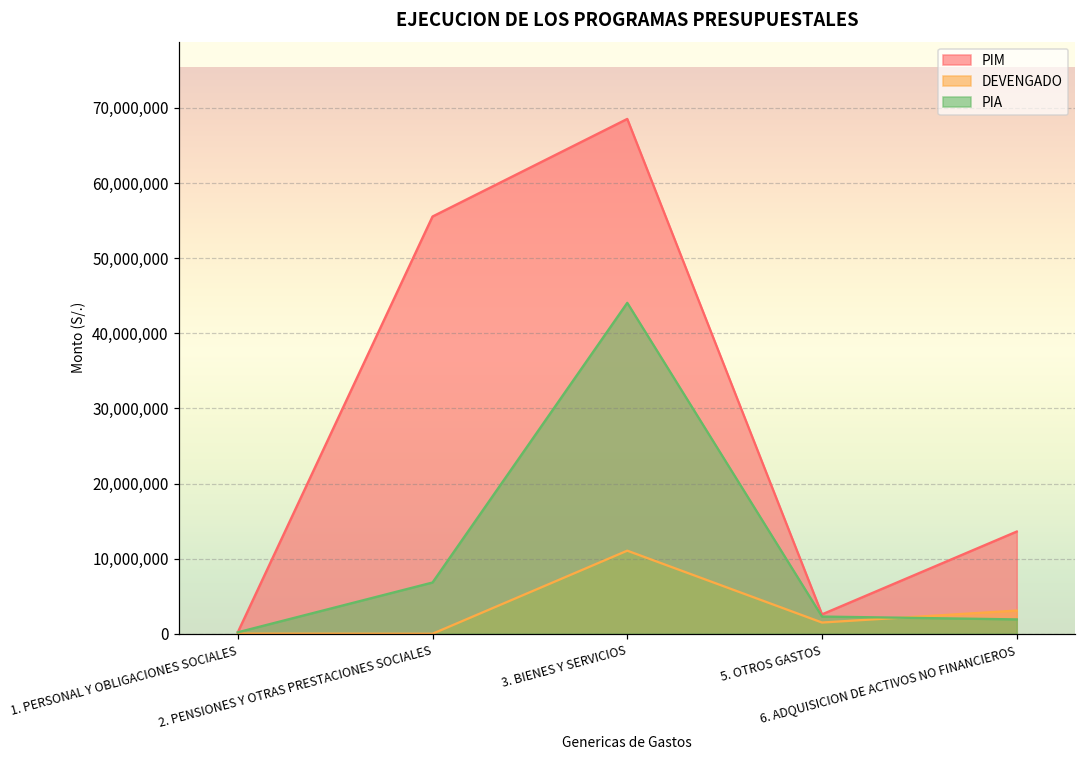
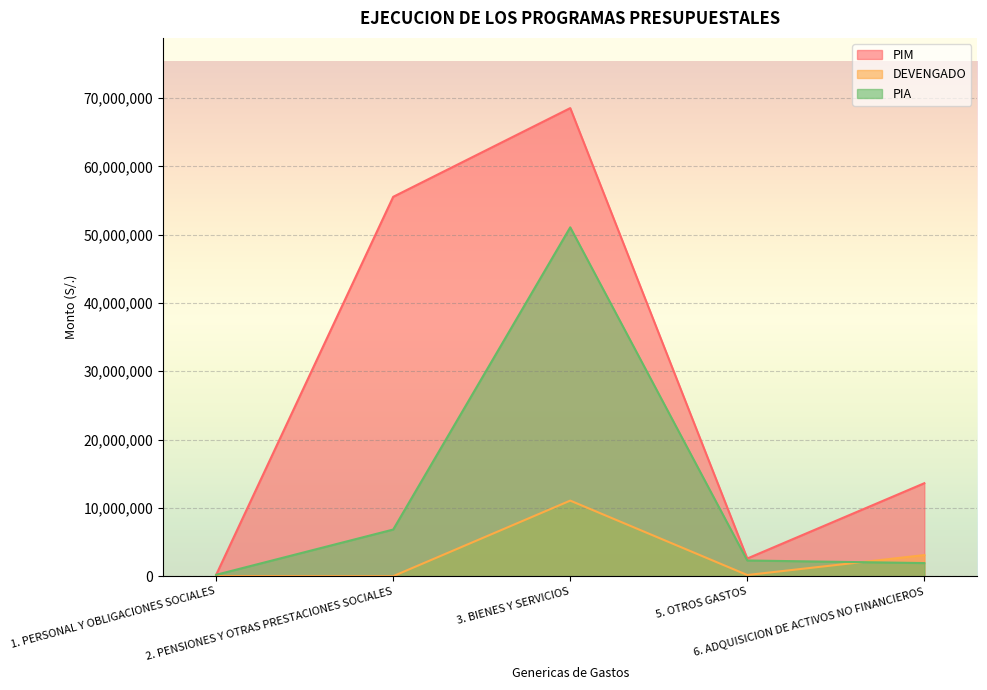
  {
    "PIM": {
      "2. PENSIONES Y OTRAS PRESTACIONES SOCIALES": "56,000,000",
      "3. BIENES Y SERVICIOS": "69,000,000",
      "6. ADQUISICION DE ACTIVOS NO FINANCIEROS": "14,000,000"
    },
    "DEVENGADO": {
      "2. PENSIONES Y OTRAS PRESTACIONES SOCIALES": "0",
      "3. BIENES Y SERVICIOS": "11,000,000",
-     "5. OTROS GASTOS": "1,000,000",
+     "5. OTROS GASTOS": "0",
      "6. ADQUISICION DE ACTIVOS NO FINANCIEROS": "3,000,000"
    },
    "PIA": {
      "2. PENSIONES Y OTRAS PRESTACIONES SOCIALES": "7,000,000",
-     "3. BIENES Y SERVICIOS": "44,000,000",
+     "3. BIENES Y SERVICIOS": "51,000,000",
      "6. ADQUISICION DE ACTIVOS NO FINANCIEROS": "2,000,000"
    }
  }
